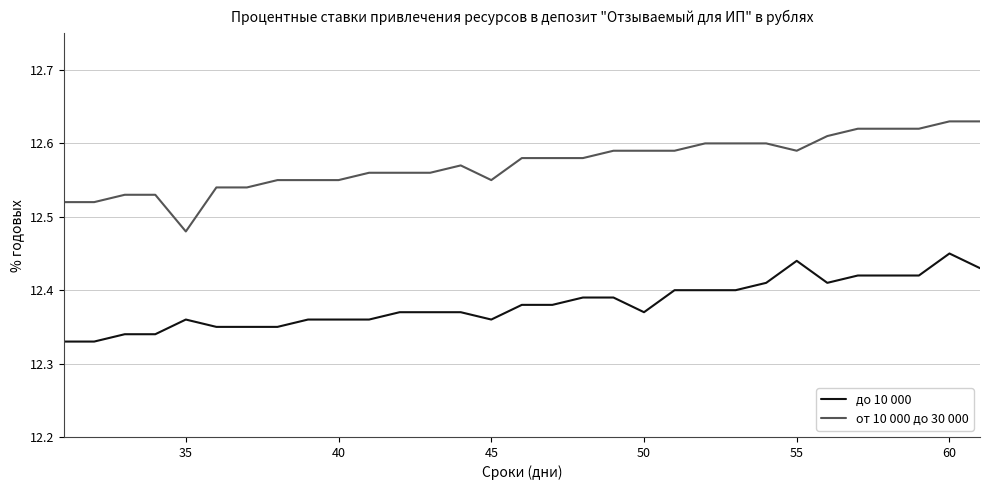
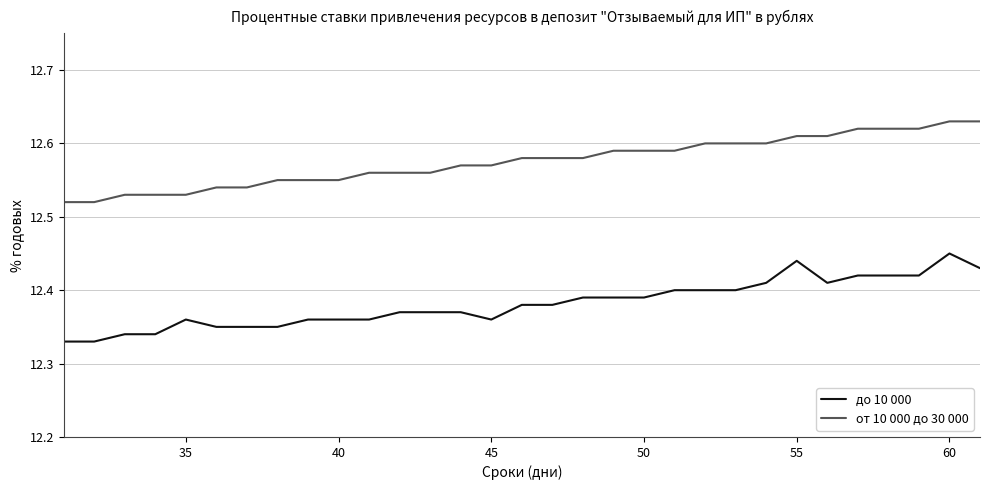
  {
    "до 10 000": {
      "35": 12.36,
      "40": 12.36,
      "45": 12.36,
-     "50": 12.37,
+     "50": 12.39,
      "55": 12.44,
      "60": 12.45
    },
    "от 10 000 до 30 000": {
-     "35": 12.48,
+     "35": 12.53,
      "40": 12.55,
-     "45": 12.55,
+     "45": 12.57,
      "50": 12.59,
-     "55": 12.59,
+     "55": 12.61,
      "60": 12.63
    }
  }
